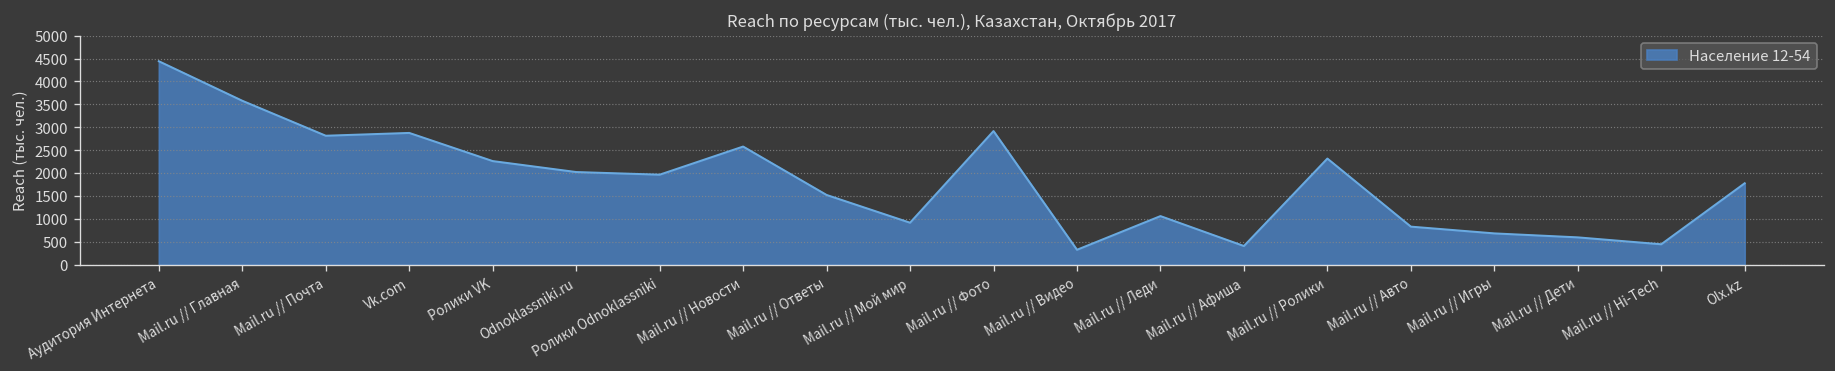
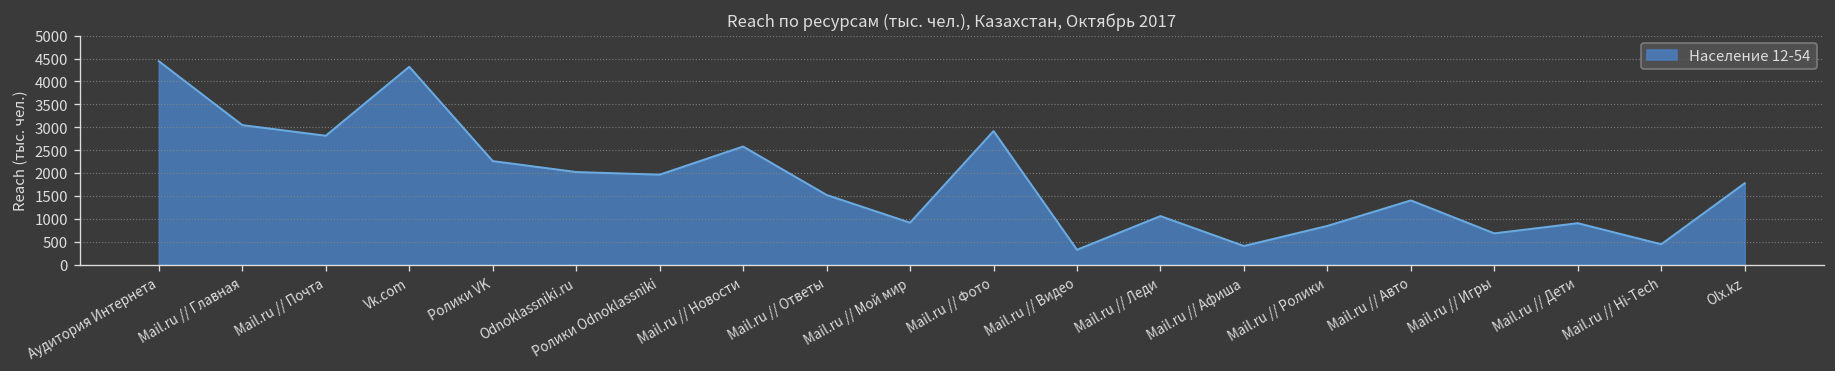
  {
    "Аудитория Интернета": 4400,
-   "Mail.ru // Главная": 3600,
+   "Mail.ru // Главная": 3000,
    "Mail.ru // Почта": 2800,
-   "Vk.com": 2900,
+   "Vk.com": 4300,
    "Ролики VK": 2300,
    "Odnoklassniki.ru": 2000,
    "Ролики Odnoklassniki": 2000,
    "Mail.ru // Новости": 2600,
    "Mail.ru // Ответы": 1500,
    "Mail.ru // Мой мир": 900,
    "Mail.ru // Фото": 2900,
    "Mail.ru // Видео": 300,
    "Mail.ru // Леди": 1100,
    "Mail.ru // Афиша": 400,
-   "Mail.ru // Ролики": 2300,
-   "Mail.ru // Авто": 800,
+   "Mail.ru // Ролики": 800,
+   "Mail.ru // Авто": 1400,
    "Mail.ru // Игры": 700,
-   "Mail.ru // Дети": 600,
+   "Mail.ru // Дети": 900,
    "Mail.ru // Hi-Tech": 400,
    "Olx.kz": 1800
  }
